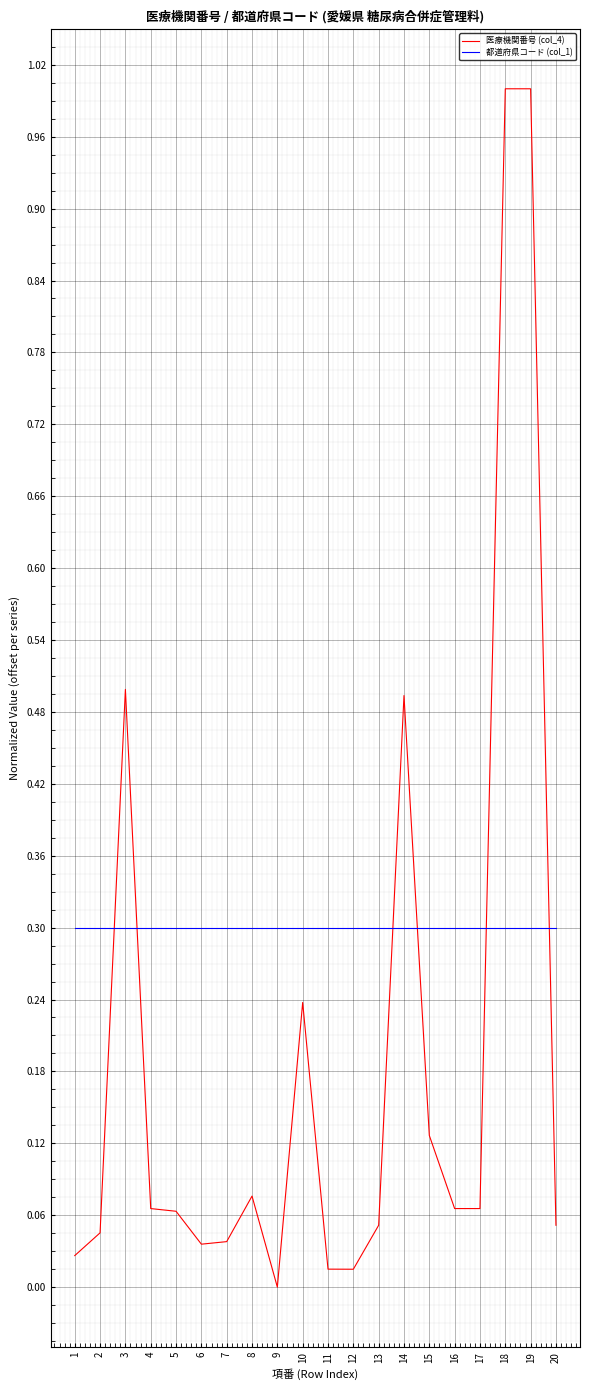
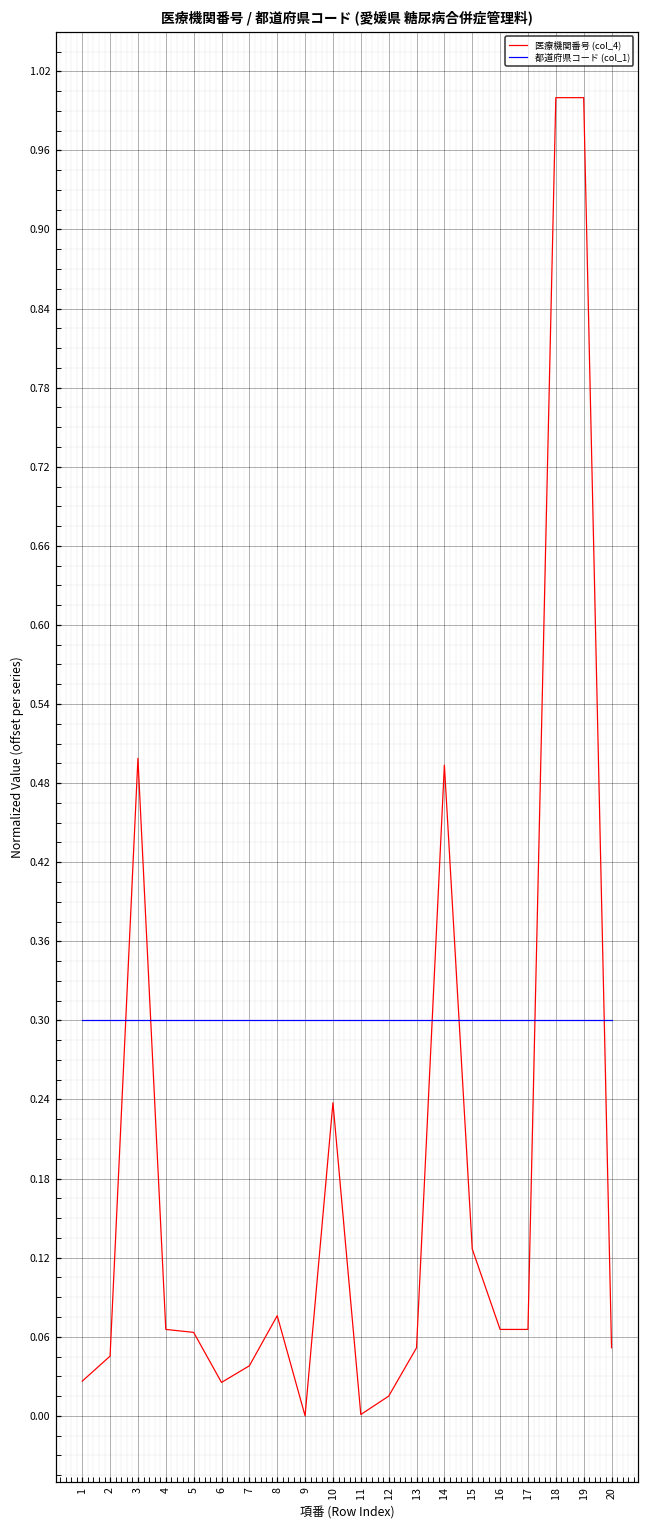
  {
    "医療機関番号 (col_4)": {
      "1": 0.026,
      "2": 0.045,
      "3": 0.499,
      "4": 0.066,
      "5": 0.063,
-     "6": 0.036,
+     "6": 0.025,
      "7": 0.038,
      "8": 0.076,
      "9": 0.000,
      "10": 0.238,
-     "11": 0.015,
+     "11": 0.001,
      "12": 0.015,
      "13": 0.052,
      "14": 0.494,
      "15": 0.127,
      "16": 0.066,
      "17": 0.066,
      "18": 1.000,
      "19": 1.000,
      "20": 0.052
    },
    "都道府県コード (col_1)": {
      "1": 0.300,
      "2": 0.300,
      "3": 0.300,
      "4": 0.300,
      "5": 0.300,
      "6": 0.300,
      "7": 0.300,
      "8": 0.300,
      "9": 0.300,
      "10": 0.300,
      "11": 0.300,
      "12": 0.300,
      "13": 0.300,
      "14": 0.300,
      "15": 0.300,
      "16": 0.300,
      "17": 0.300,
      "18": 0.300,
      "19": 0.300,
      "20": 0.300
    }
  }
